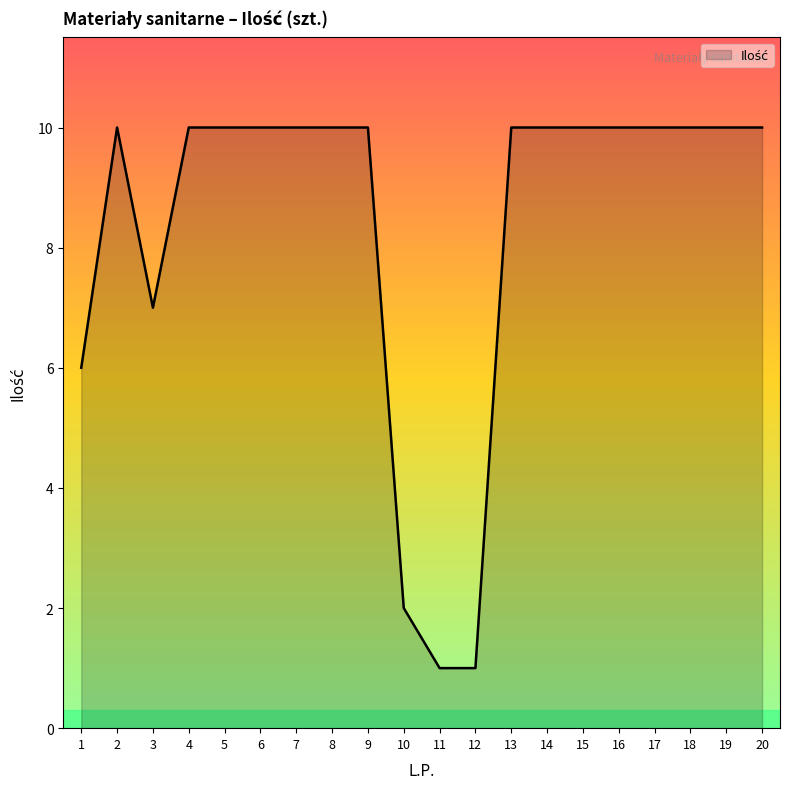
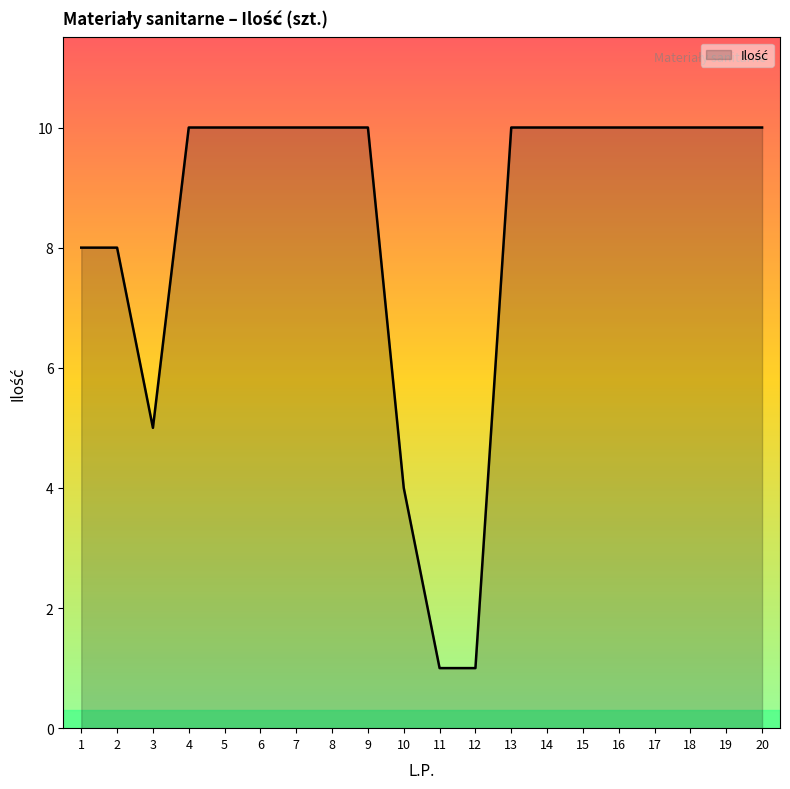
  {
-   "1": 6,
-   "2": 10,
-   "3": 7,
+   "1": 8,
+   "2": 8,
+   "3": 5,
    "4": 10,
    "5": 10,
    "6": 10,
    "7": 10,
    "8": 10,
    "9": 10,
-   "10": 2,
+   "10": 4,
    "11": 1,
    "12": 1,
    "13": 10,
    "14": 10,
    "15": 10,
    "16": 10,
    "17": 10,
    "18": 10,
    "19": 10,
    "20": 10
  }
